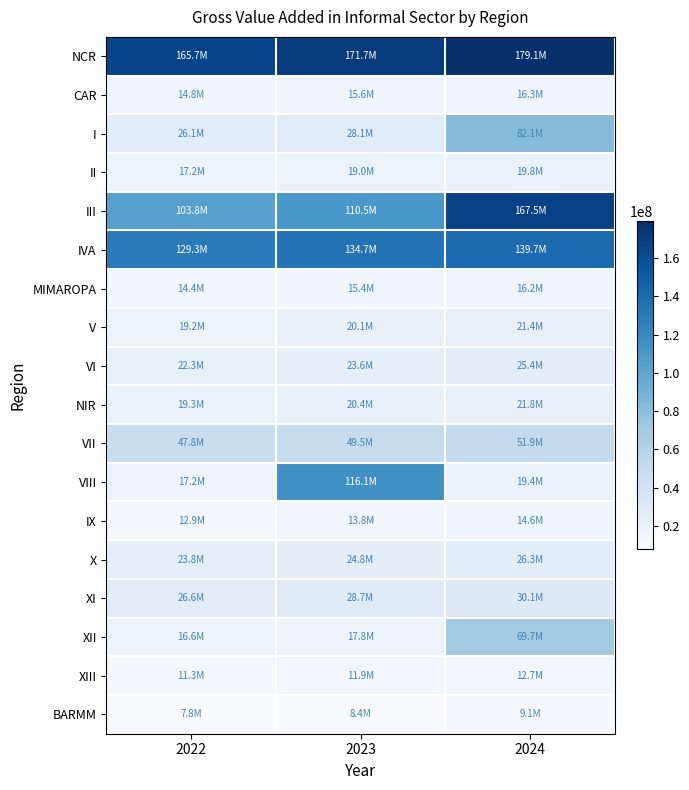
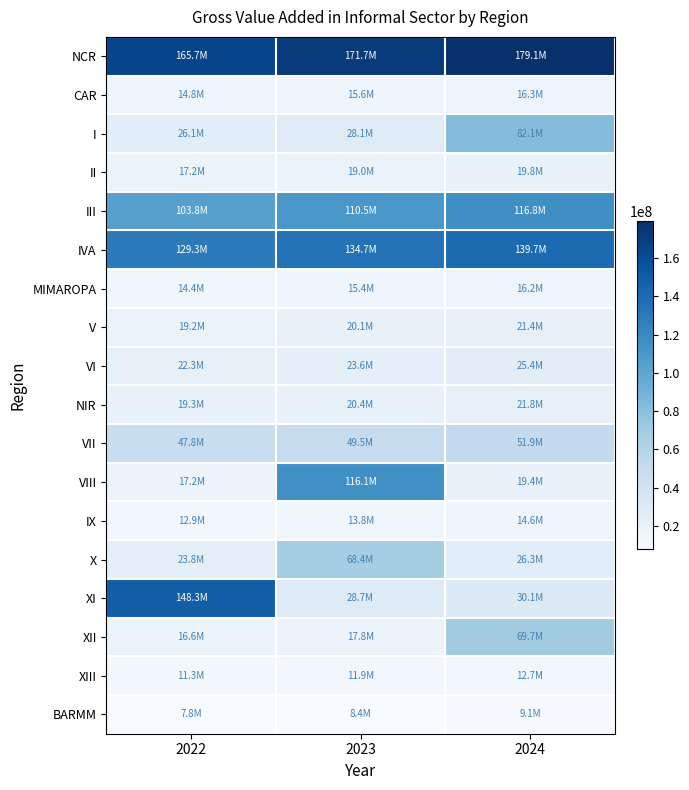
  {
    "NCR": {
      "2022": "165.7M",
      "2023": "171.7M",
      "2024": "179.1M"
    },
    "CAR": {
      "2022": "14.8M",
      "2023": "15.6M",
      "2024": "16.3M"
    },
    "I": {
      "2022": "26.1M",
      "2023": "28.1M",
      "2024": "82.1M"
    },
    "II": {
      "2022": "17.2M",
      "2023": "19.0M",
      "2024": "19.8M"
    },
    "III": {
      "2022": "103.8M",
      "2023": "110.5M",
-     "2024": "167.5M"
+     "2024": "116.8M"
    },
    "IVA": {
      "2022": "129.3M",
      "2023": "134.7M",
      "2024": "139.7M"
    },
    "MIMAROPA": {
      "2022": "14.4M",
      "2023": "15.4M",
      "2024": "16.2M"
    },
    "V": {
      "2022": "19.2M",
      "2023": "20.1M",
      "2024": "21.4M"
    },
    "VI": {
      "2022": "22.3M",
      "2023": "23.6M",
      "2024": "25.4M"
    },
    "NIR": {
      "2022": "19.3M",
      "2023": "20.4M",
      "2024": "21.8M"
    },
    "VII": {
      "2022": "47.8M",
      "2023": "49.5M",
      "2024": "51.9M"
    },
    "VIII": {
      "2022": "17.2M",
      "2023": "116.1M",
      "2024": "19.4M"
    },
    "IX": {
      "2022": "12.9M",
      "2023": "13.8M",
      "2024": "14.6M"
    },
    "X": {
      "2022": "23.8M",
-     "2023": "24.8M",
+     "2023": "68.4M",
      "2024": "26.3M"
    },
    "XI": {
-     "2022": "26.6M",
+     "2022": "148.3M",
      "2023": "28.7M",
      "2024": "30.1M"
    },
    "XII": {
      "2022": "16.6M",
      "2023": "17.8M",
      "2024": "69.7M"
    },
    "XIII": {
      "2022": "11.3M",
      "2023": "11.9M",
      "2024": "12.7M"
    },
    "BARMM": {
      "2022": "7.8M",
      "2023": "8.4M",
      "2024": "9.1M"
    }
  }
